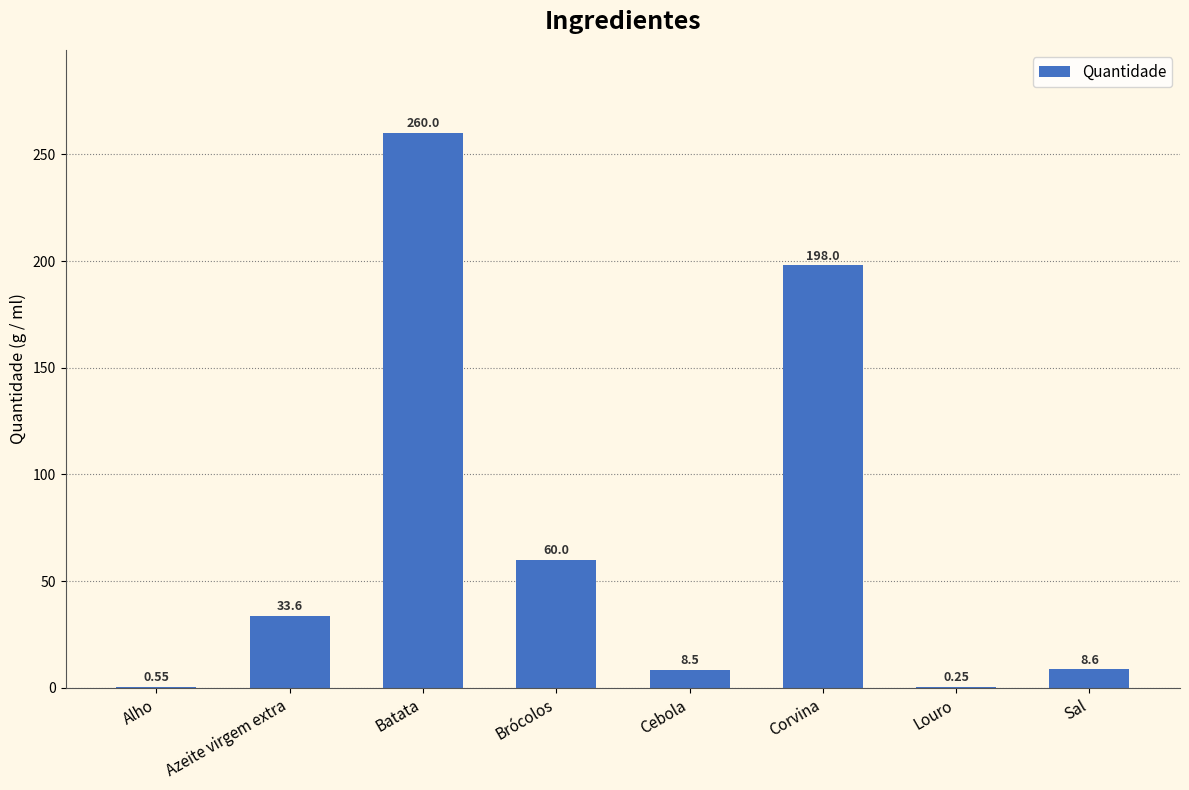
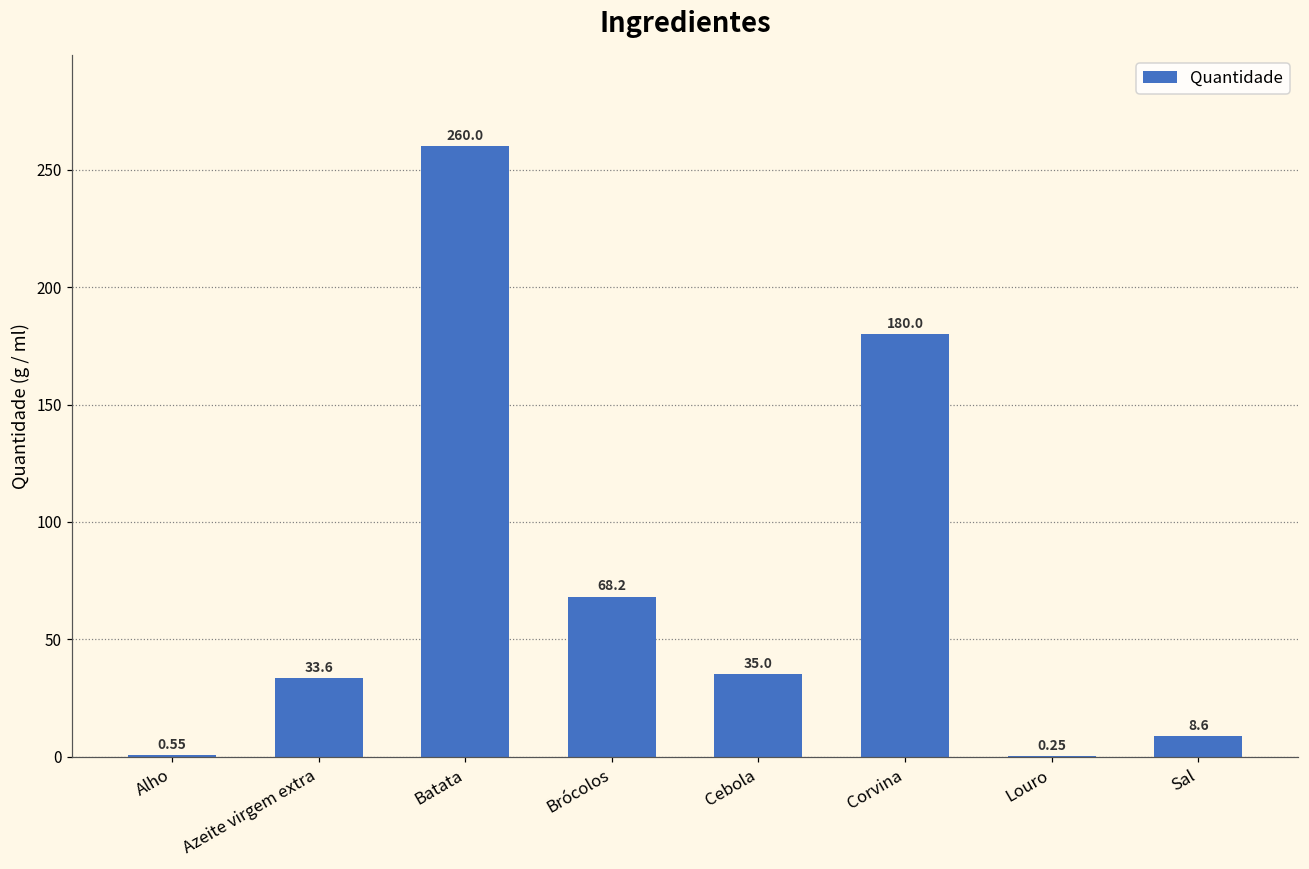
  {
    "Alho": 0.55,
    "Azeite virgem extra": 33.6,
    "Batata": 260.0,
-   "Brócolos": 60.0,
-   "Cebola": 8.5,
-   "Corvina": 198.0,
+   "Brócolos": 68.2,
+   "Cebola": 35.0,
+   "Corvina": 180.0,
    "Louro": 0.25,
    "Sal": 8.6
  }
